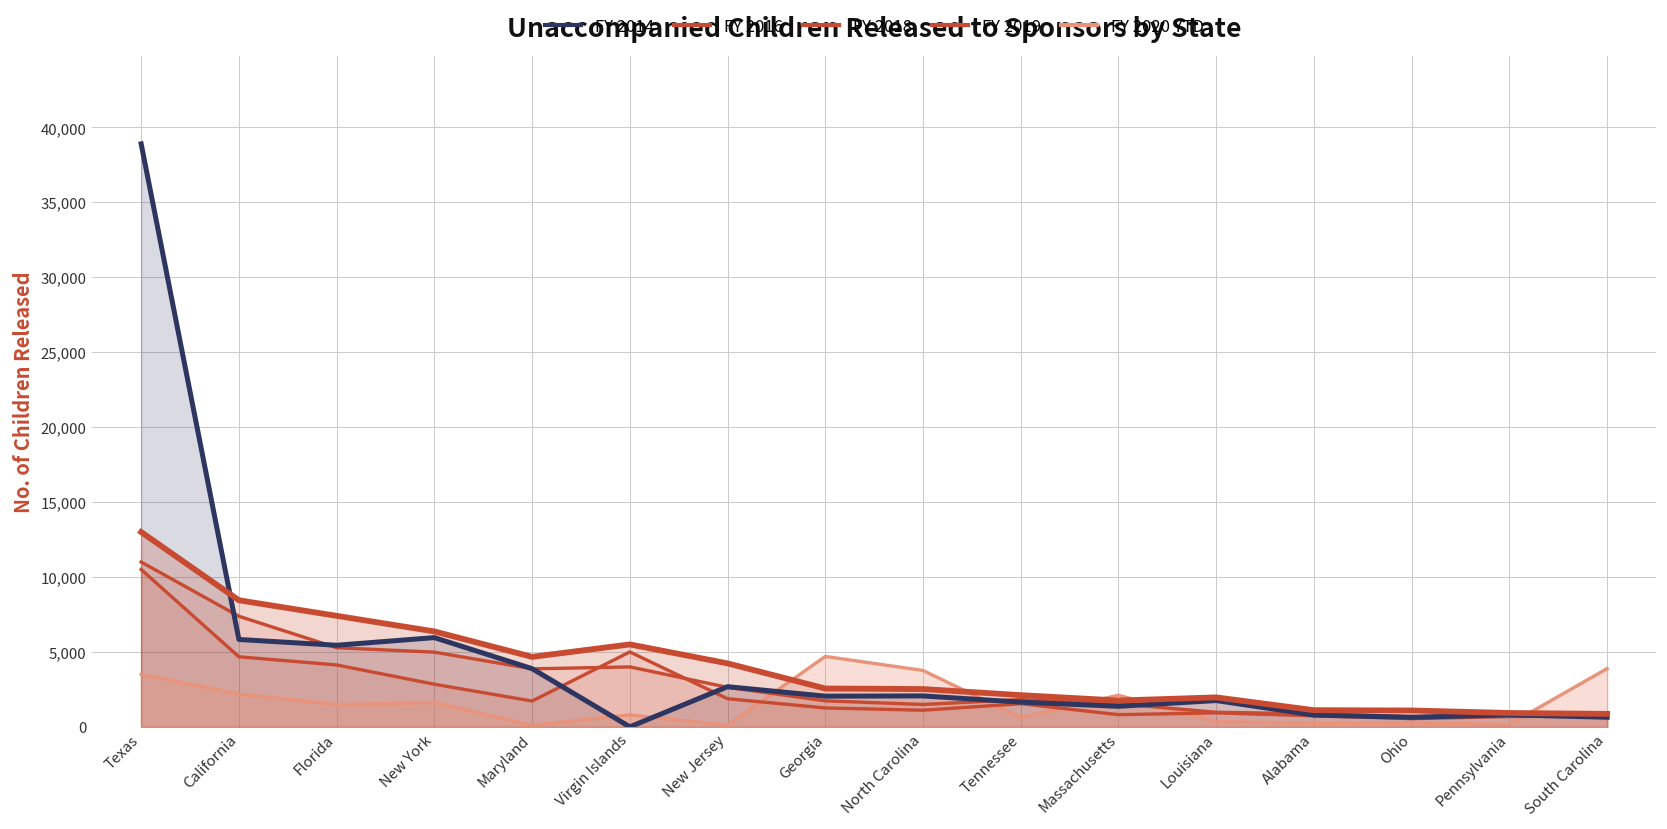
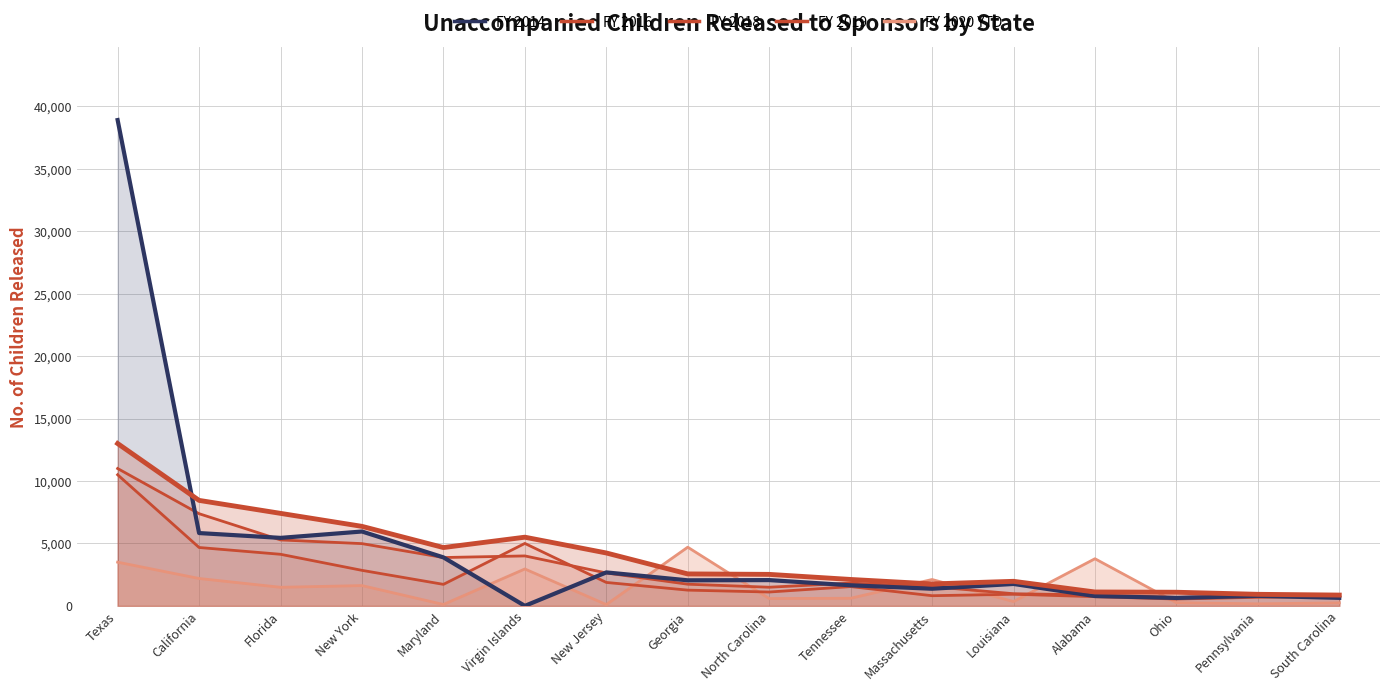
  {
    "FY 2014": {
      "Texas": "38,900",
      "California": "5,800",
      "New York": "6,000",
      "Virgin Islands": "0",
      "Georgia": "2,000",
      "North Carolina": "2,100",
      "Louisiana": "1,800"
    },
    "FY 2020 YTD": {
      "Texas": "3,500",
      "California": "2,200",
      "Florida": "1,500",
      "New York": "1,600",
      "Maryland": "100",
-     "Virgin Islands": "800",
+     "Virgin Islands": "3,000",
      "New Jersey": "100",
      "Georgia": "4,700",
-     "North Carolina": "3,800",
+     "North Carolina": "600",
      "Tennessee": "600",
      "Massachusetts": "2,100",
      "Louisiana": "300",
-     "Alabama": "200",
+     "Alabama": "3,800",
      "Ohio": "300",
      "Pennsylvania": "200",
-     "South Carolina": "3,900"
+     "South Carolina": "200"
    }
  }
